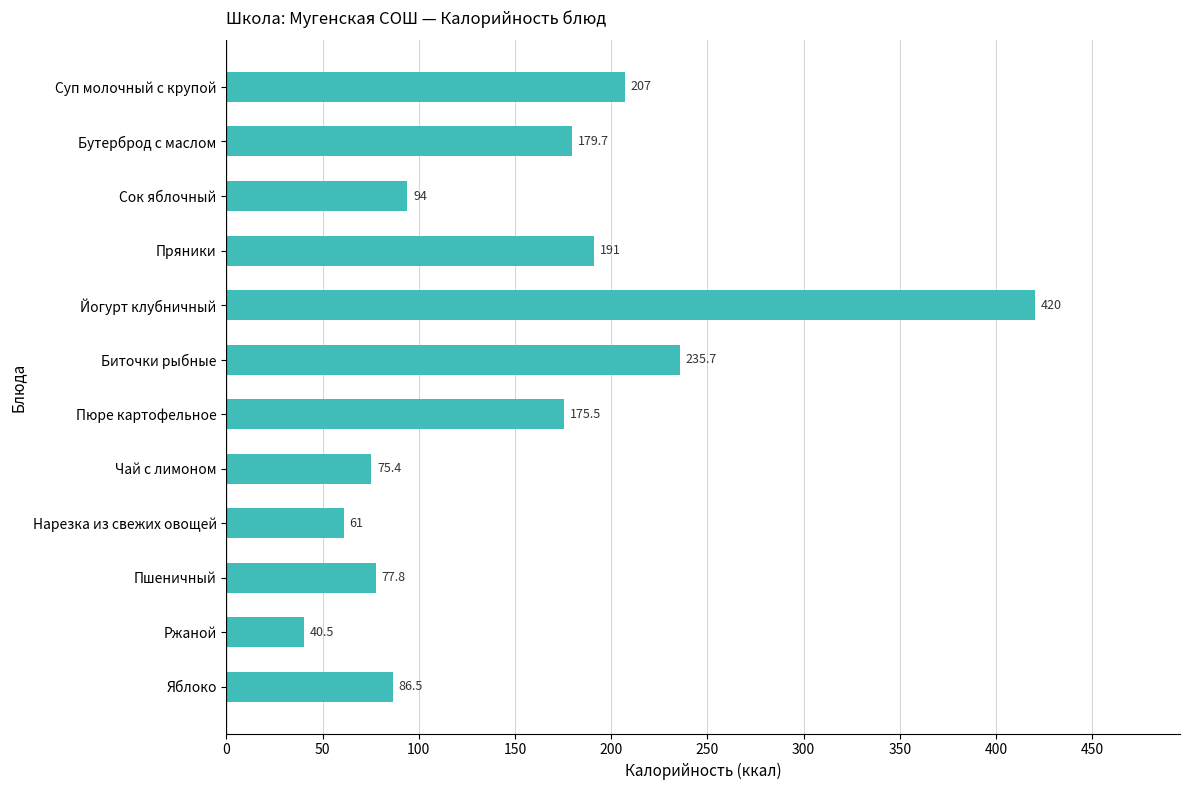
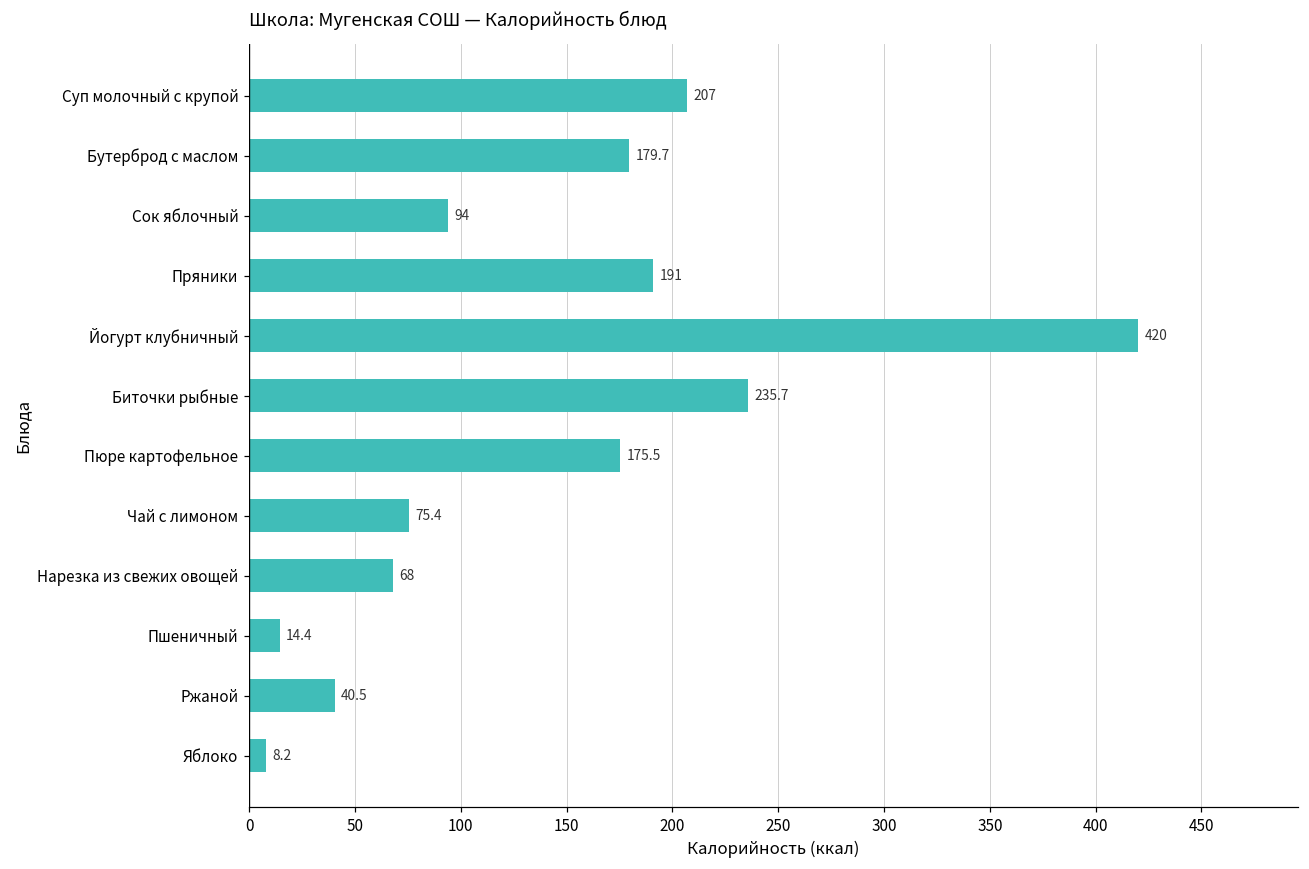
  {
    "Суп молочный с крупой": 207,
    "Бутерброд с маслом": 179.7,
    "Сок яблочный": 94,
    "Пряники": 191,
    "Йогурт клубничный": 420,
    "Биточки рыбные": 235.7,
    "Пюре картофельное": 175.5,
    "Чай с лимоном": 75.4,
-   "Нарезка из свежих овощей": 61,
-   "Пшеничный": 77.8,
+   "Нарезка из свежих овощей": 68,
+   "Пшеничный": 14.4,
    "Ржаной": 40.5,
-   "Яблоко": 86.5
+   "Яблоко": 8.2
  }
